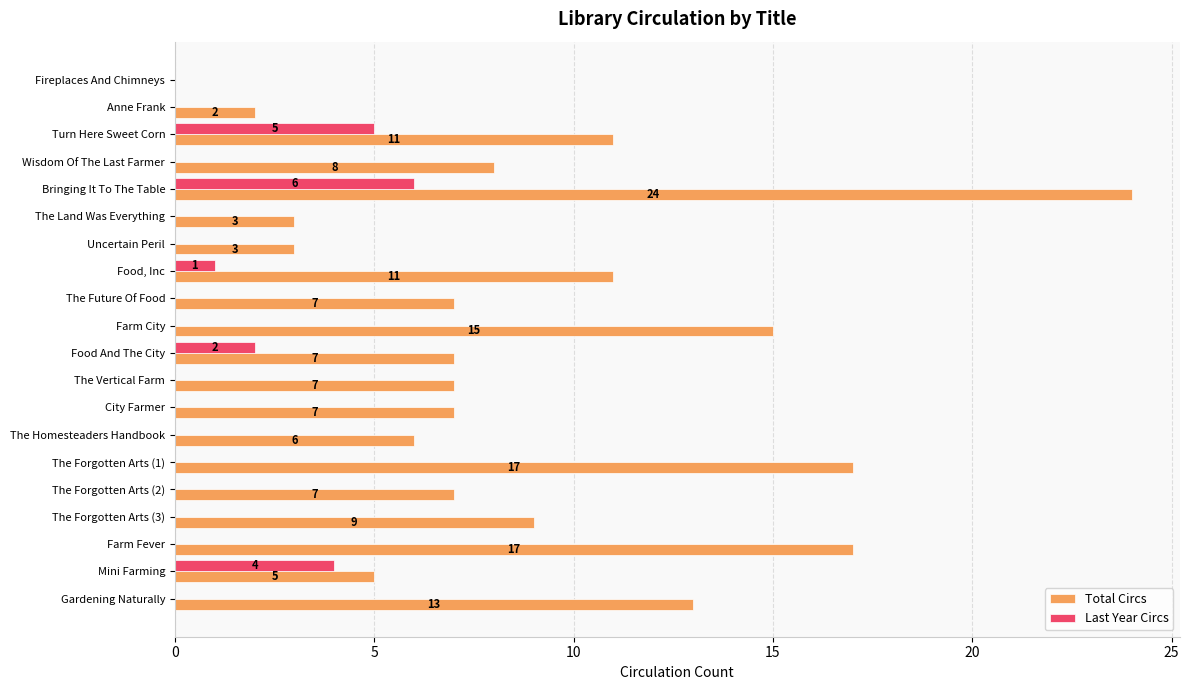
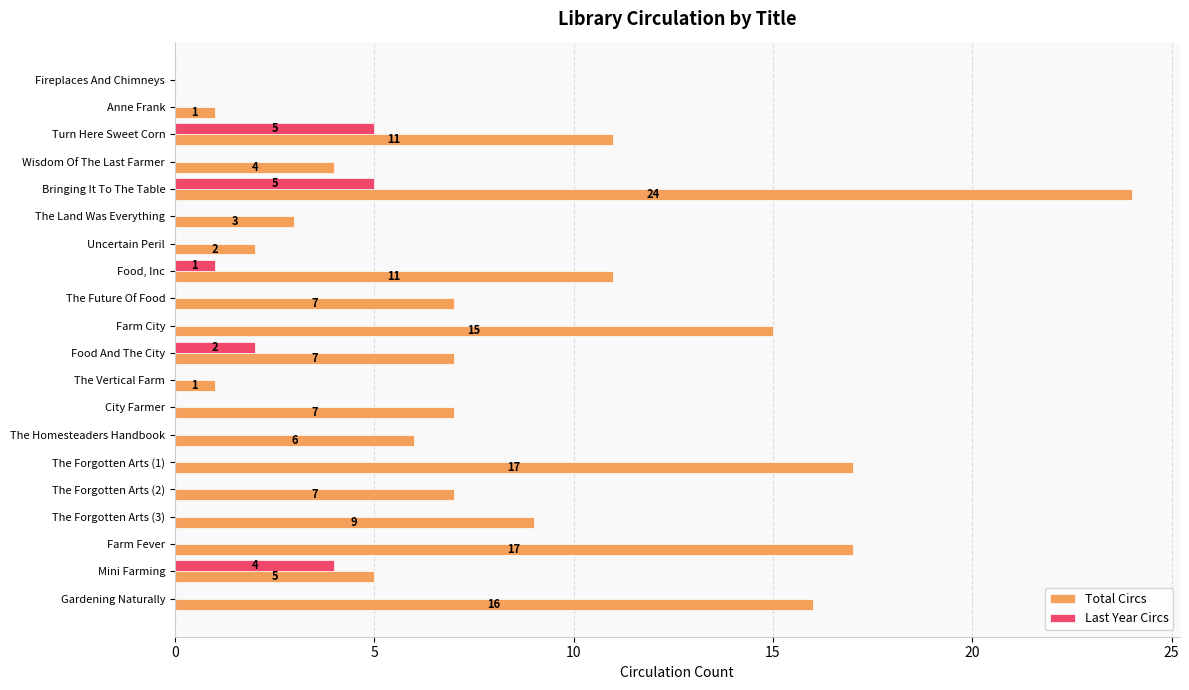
  {
    "Total Circs": {
-     "Anne Frank": 2,
+     "Anne Frank": 1,
      "Turn Here Sweet Corn": 11,
-     "Wisdom Of The Last Farmer": 8,
+     "Wisdom Of The Last Farmer": 4,
      "Bringing It To The Table": 24,
      "The Land Was Everything": 3,
-     "Uncertain Peril": 3,
+     "Uncertain Peril": 2,
      "Food, Inc": 11,
      "The Future Of Food": 7,
      "Farm City": 15,
      "Food And The City": 7,
-     "The Vertical Farm": 7,
+     "The Vertical Farm": 1,
      "City Farmer": 7,
      "The Homesteaders Handbook": 6,
      "The Forgotten Arts (1)": 17,
      "The Forgotten Arts (2)": 7,
      "The Forgotten Arts (3)": 9,
      "Farm Fever": 17,
      "Mini Farming": 5,
-     "Gardening Naturally": 13
+     "Gardening Naturally": 16
    },
    "Last Year Circs": {
      "Turn Here Sweet Corn": 5,
-     "Bringing It To The Table": 6,
+     "Bringing It To The Table": 5,
      "Food, Inc": 1,
      "Food And The City": 2,
      "Mini Farming": 4
    }
  }
